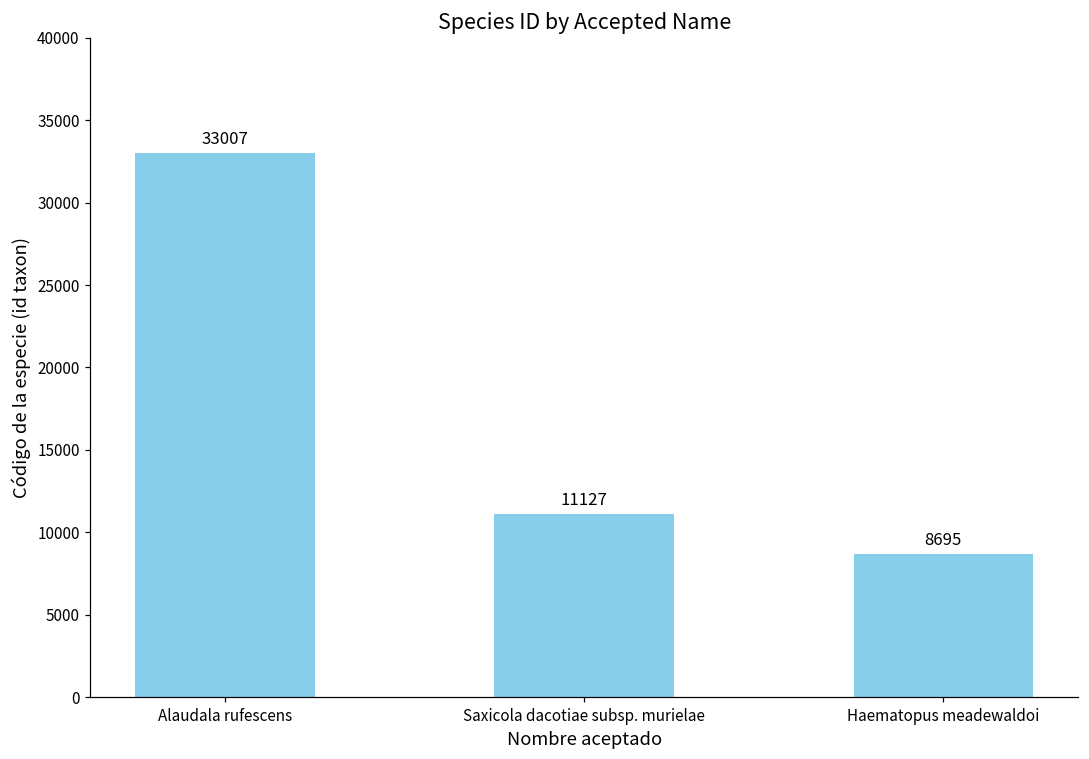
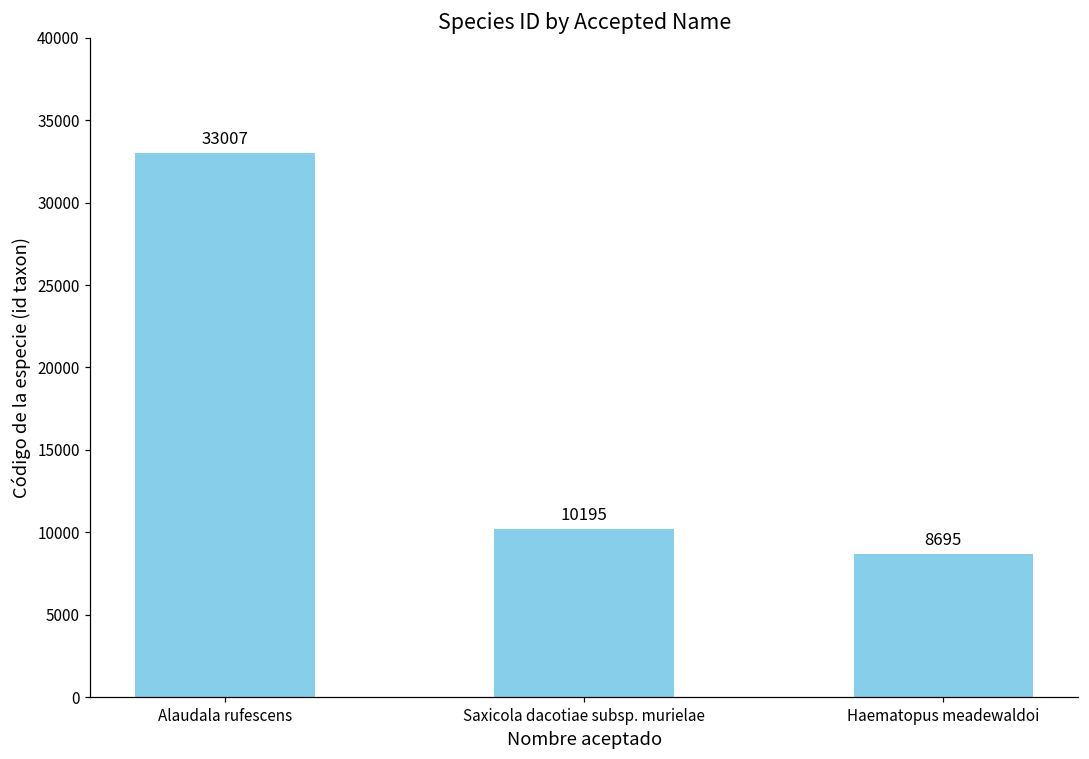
  {
    "Alaudala rufescens": 33007,
-   "Saxicola dacotiae subsp. murielae": 11127,
+   "Saxicola dacotiae subsp. murielae": 10195,
    "Haematopus meadewaldoi": 8695
  }
